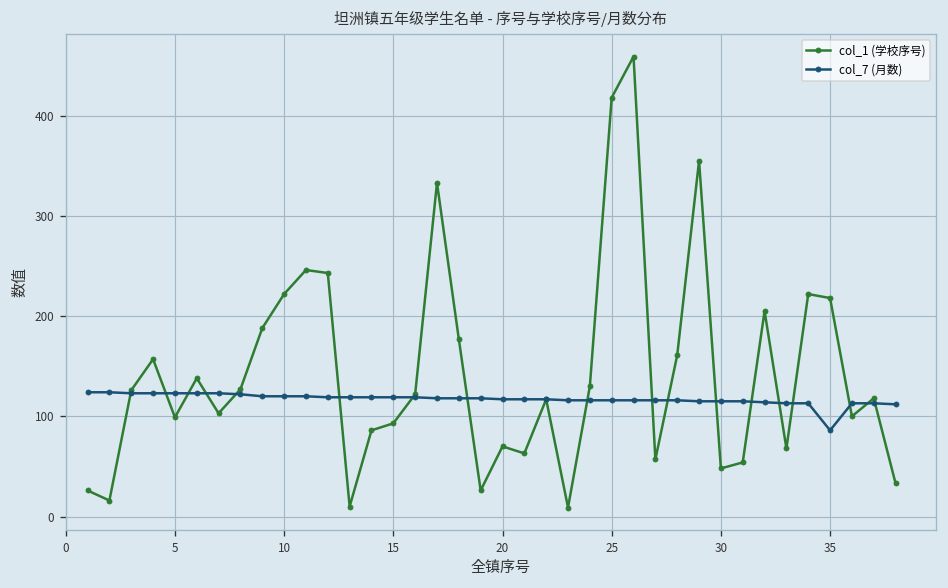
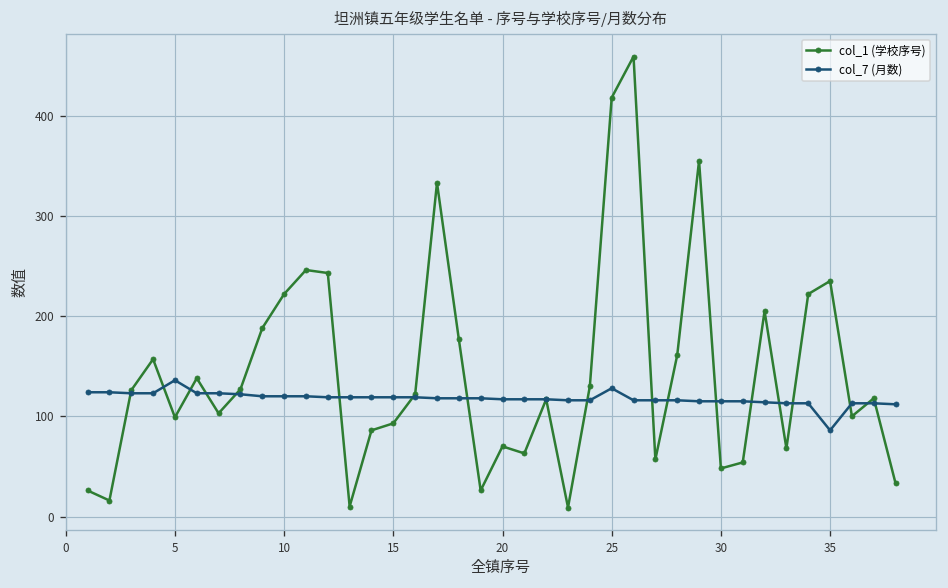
  {
    "col_1 (学校序号)": {
      "5": 100,
      "10": 220,
      "15": 90,
      "20": 70,
      "25": 420,
      "30": 50,
-     "35": 220
+     "35": 240
    },
    "col_7 (月数)": {
-     "5": 120,
+     "5": 140,
      "10": 120,
      "15": 120,
      "20": 120,
-     "25": 120,
+     "25": 130,
      "30": 120,
      "35": 90
    }
  }
